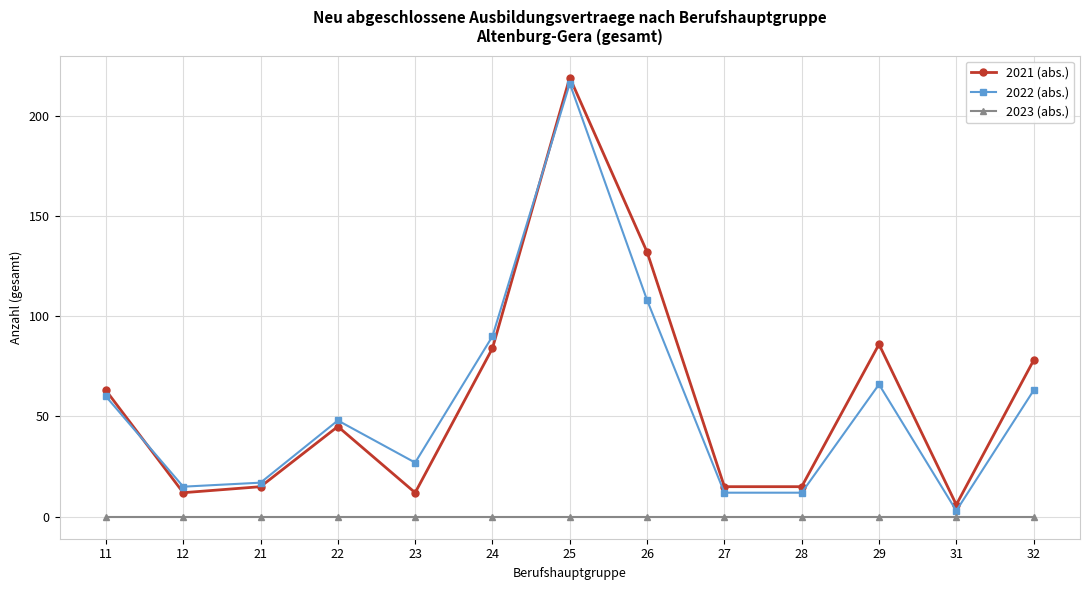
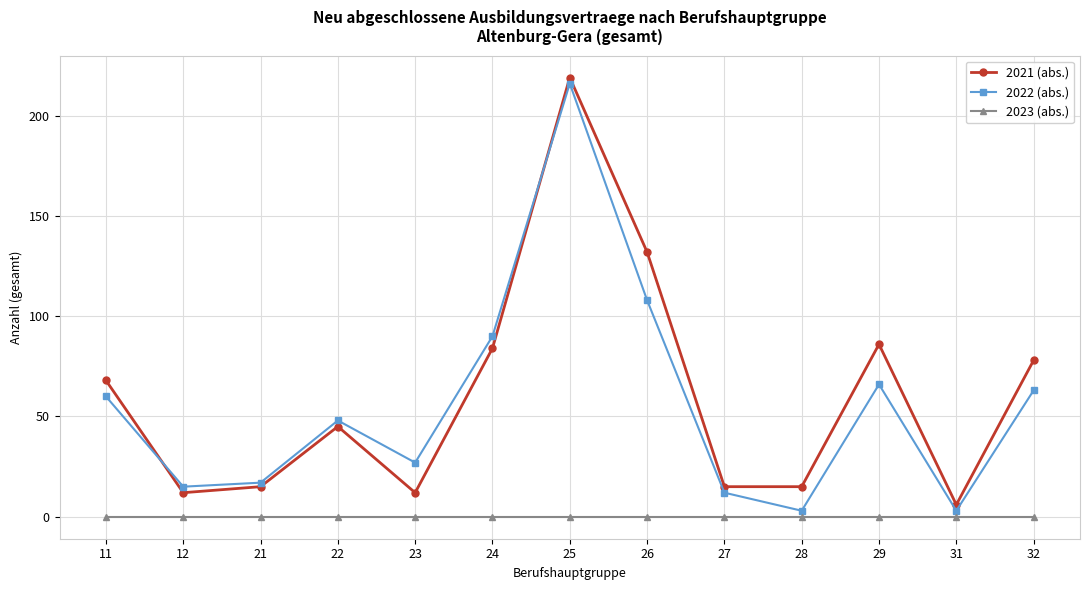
  {
    "2021 (abs.)": {
-     "11": 63,
+     "11": 68,
      "12": 12,
      "21": 15,
      "22": 45,
      "23": 12,
      "24": 84,
      "25": 219,
      "26": 132,
      "27": 15,
      "28": 15,
      "29": 86,
      "31": 6,
      "32": 78
    },
    "2022 (abs.)": {
      "11": 60,
      "12": 15,
      "21": 17,
      "22": 48,
      "23": 27,
      "24": 90,
      "25": 216,
      "26": 108,
      "27": 12,
-     "28": 12,
+     "28": 3,
      "29": 66,
      "31": 3,
      "32": 63
    },
    "2023 (abs.)": {
      "11": 0,
      "12": 0,
      "21": 0,
      "22": 0,
      "23": 0,
      "24": 0,
      "25": 0,
      "26": 0,
      "27": 0,
      "28": 0,
      "29": 0,
      "31": 0,
      "32": 0
    }
  }
